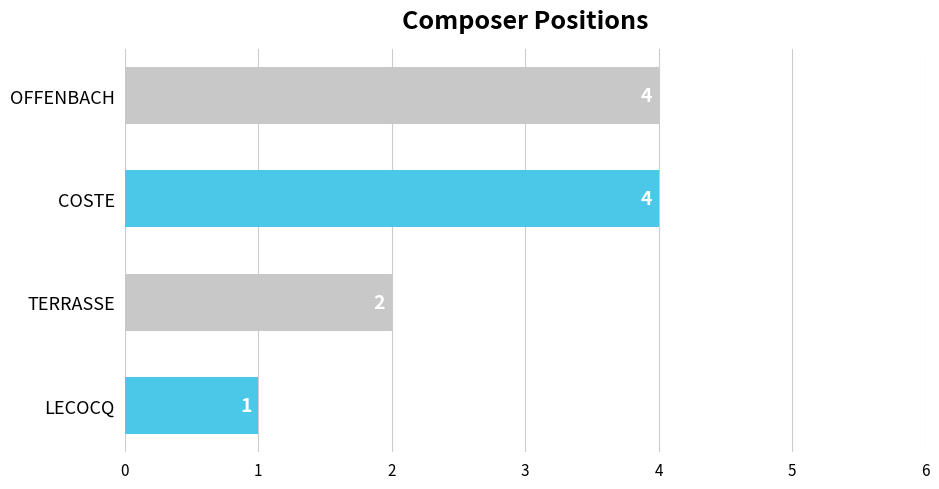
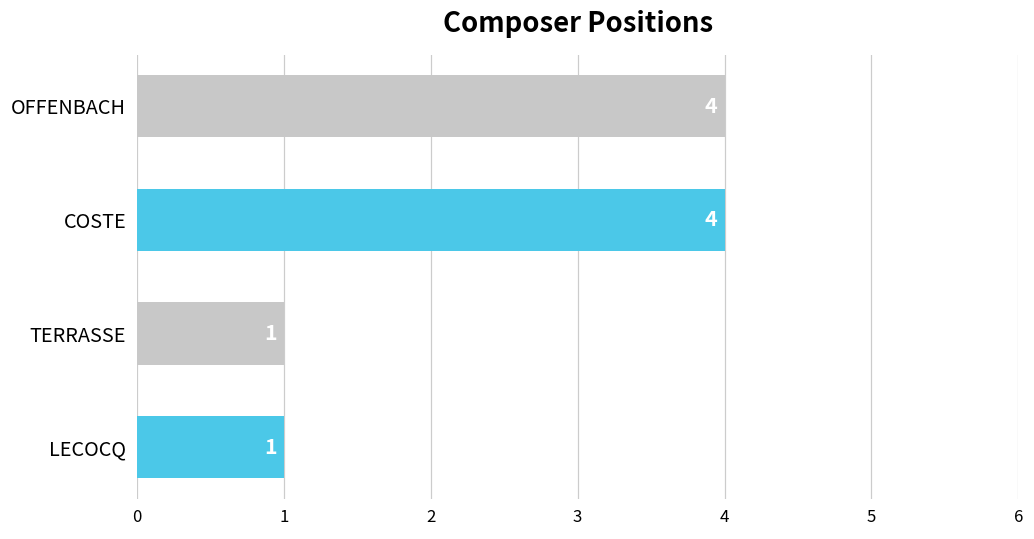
  {
    "OFFENBACH": 4,
    "COSTE": 4,
-   "TERRASSE": 2,
+   "TERRASSE": 1,
    "LECOCQ": 1
  }
